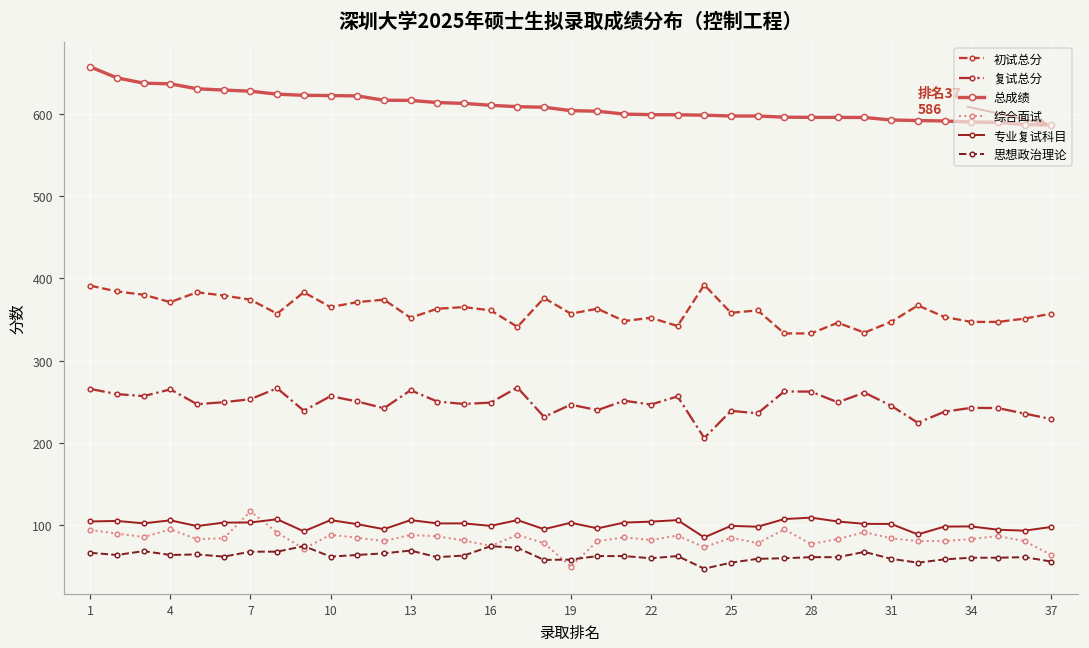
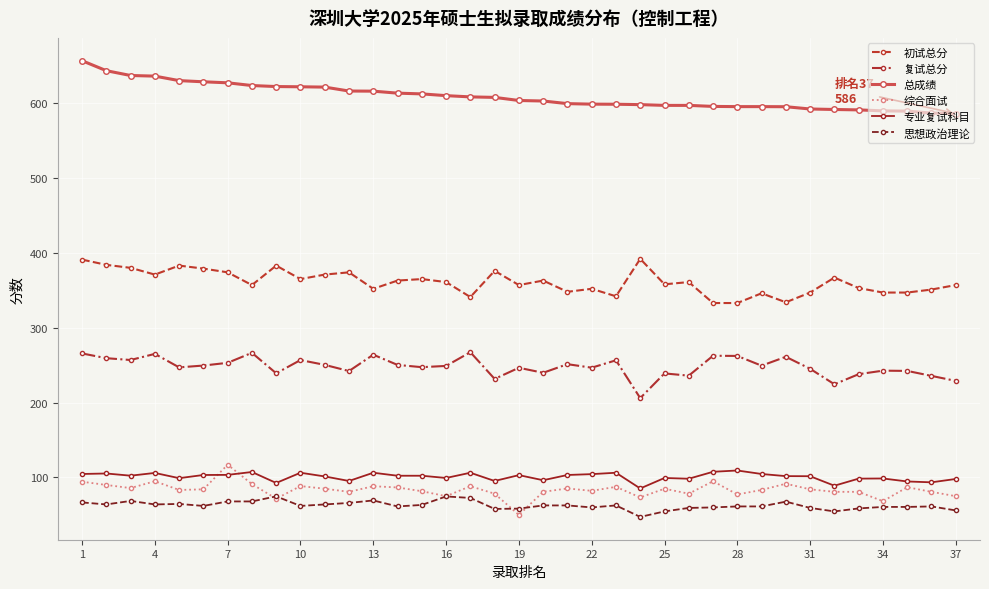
  {
    "综合面试": {
      "1": 90,
      "4": 100,
      "7": 120,
      "10": 90,
      "13": 90,
      "19": 50,
      "22": 80,
      "25": 90,
      "28": 80,
      "31": 80,
-     "34": 80,
-     "37": 60
+     "34": 70,
+     "37": 80
    }
  }
